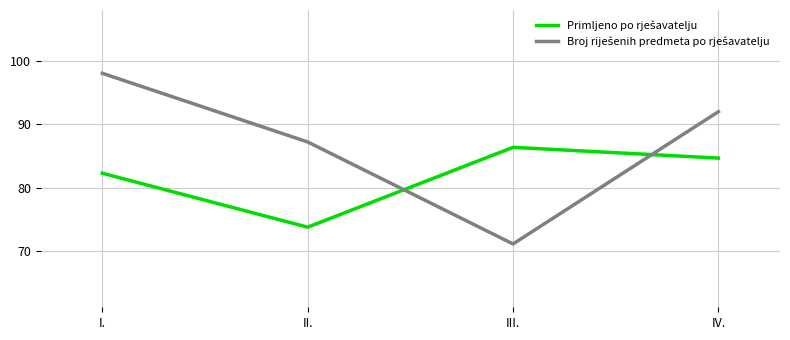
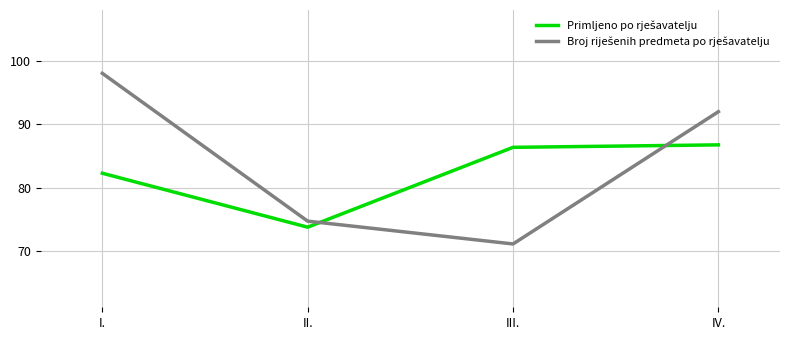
  {
    "Primljeno po rješavatelju": {
      "I.": 82,
      "II.": 74,
      "III.": 86,
-     "IV.": 85
+     "IV.": 87
    },
    "Broj riješenih predmeta po rješavatelju": {
      "I.": 98,
-     "II.": 87,
+     "II.": 75,
      "III.": 71,
      "IV.": 92
    }
  }
